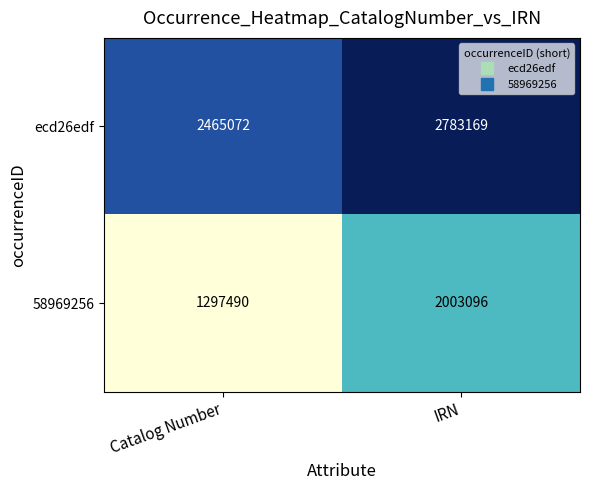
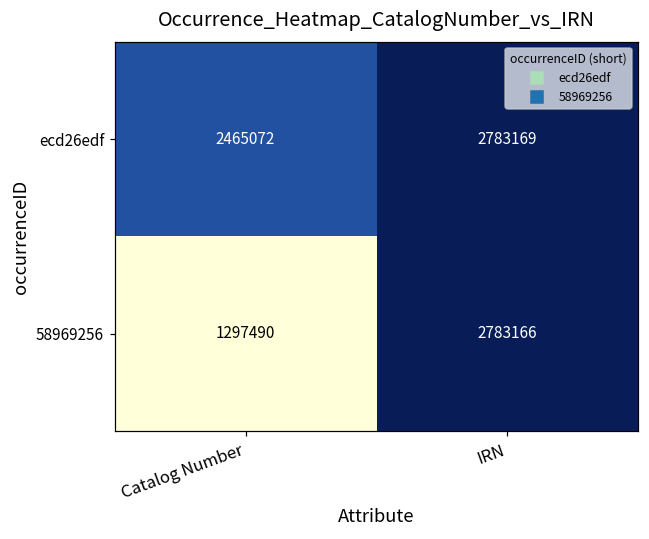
  {
    "ecd26edf": {
      "Catalog Number": 2465072,
      "IRN": 2783169
    },
    "58969256": {
      "Catalog Number": 1297490,
-     "IRN": 2003096
+     "IRN": 2783166
    }
  }
